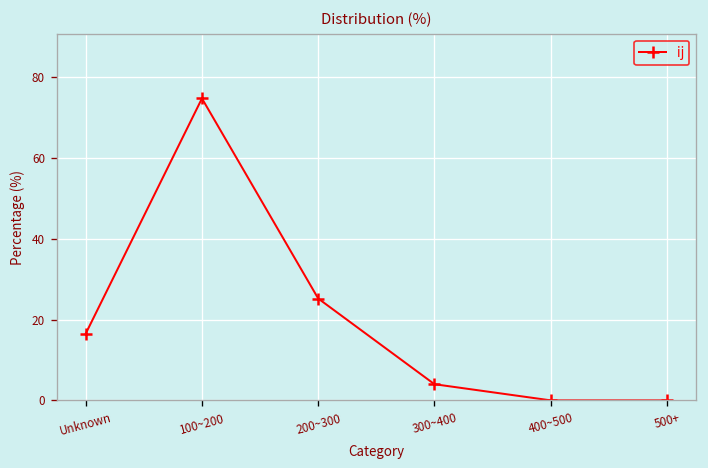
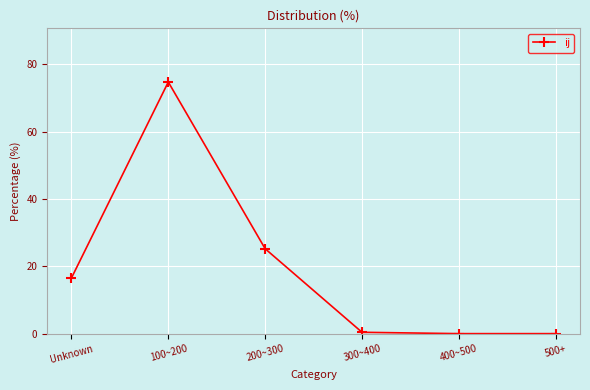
  {
    "Unknown": 17,
    "100~200": 75,
    "200~300": 25,
-   "300~400": 4,
+   "300~400": 0,
    "400~500": 0,
    "500+": 0
  }
